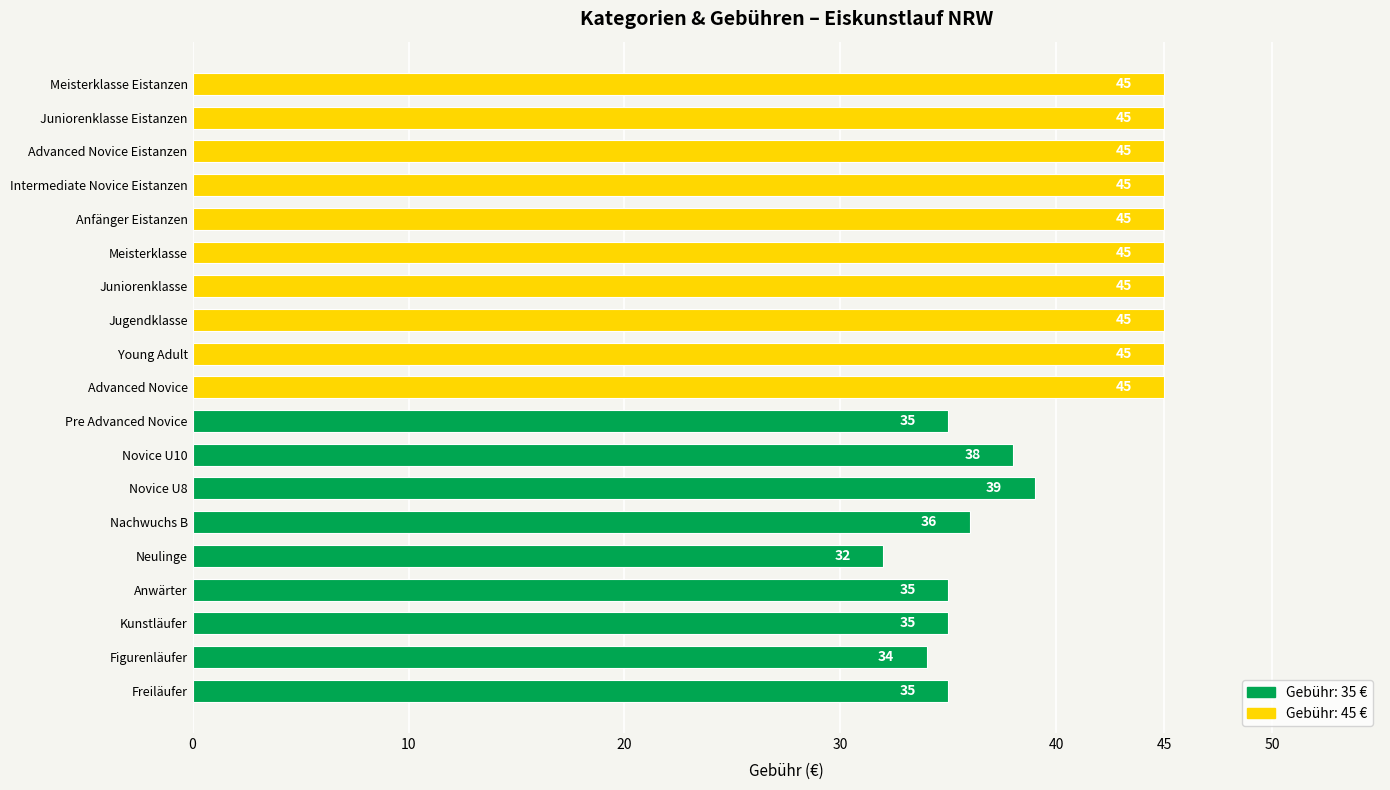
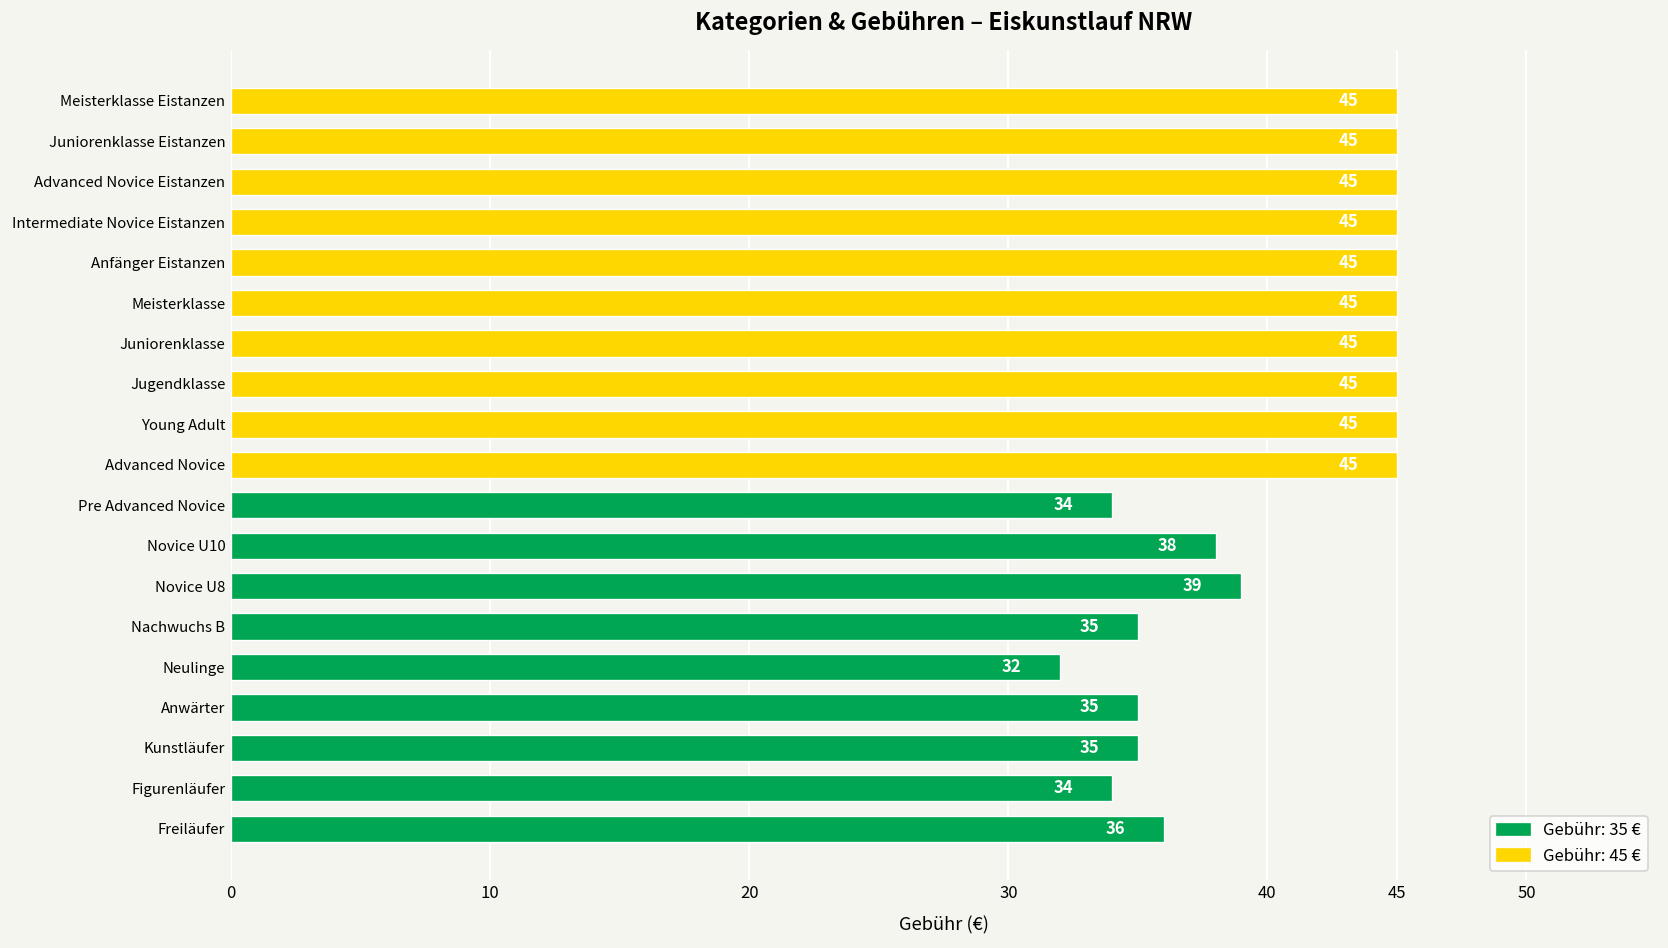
  {
    "Meisterklasse Eistanzen": 45,
    "Juniorenklasse Eistanzen": 45,
    "Advanced Novice Eistanzen": 45,
    "Intermediate Novice Eistanzen": 45,
    "Anfänger Eistanzen": 45,
    "Meisterklasse": 45,
    "Juniorenklasse": 45,
    "Jugendklasse": 45,
    "Young Adult": 45,
    "Advanced Novice": 45,
-   "Pre Advanced Novice": 35,
+   "Pre Advanced Novice": 34,
    "Novice U10": 38,
    "Novice U8": 39,
-   "Nachwuchs B": 36,
+   "Nachwuchs B": 35,
    "Neulinge": 32,
    "Anwärter": 35,
    "Kunstläufer": 35,
    "Figurenläufer": 34,
-   "Freiläufer": 35
+   "Freiläufer": 36
  }
